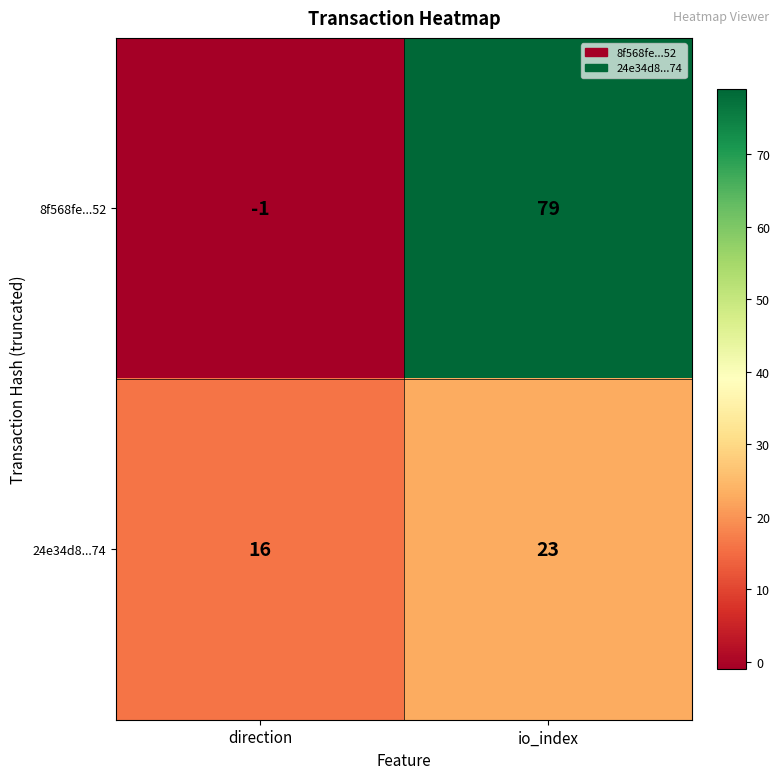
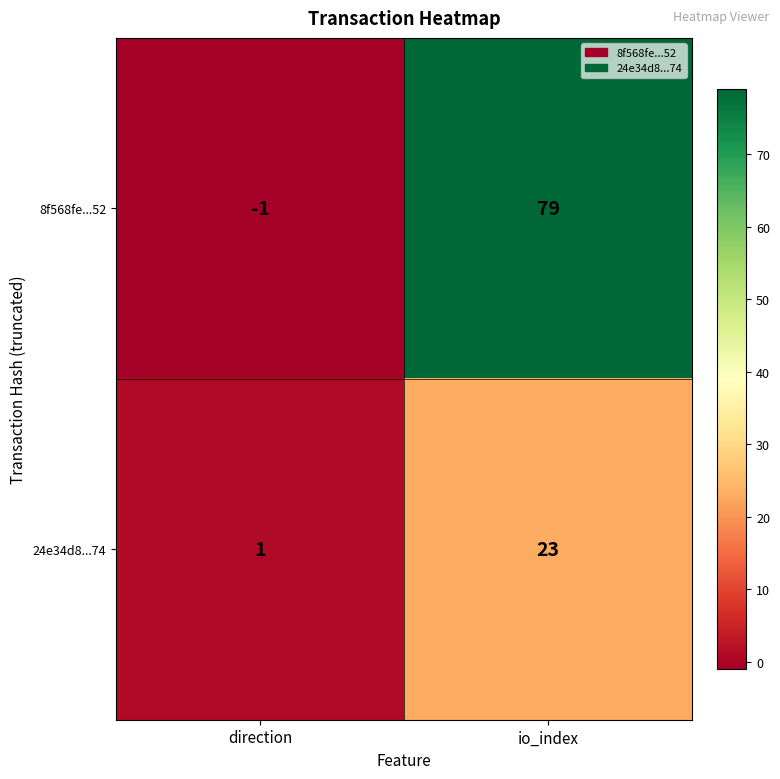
  {
    "8f568fe...52": {
      "direction": -1,
      "io_index": 79
    },
    "24e34d8...74": {
-     "direction": 16,
+     "direction": 1,
      "io_index": 23
    }
  }
